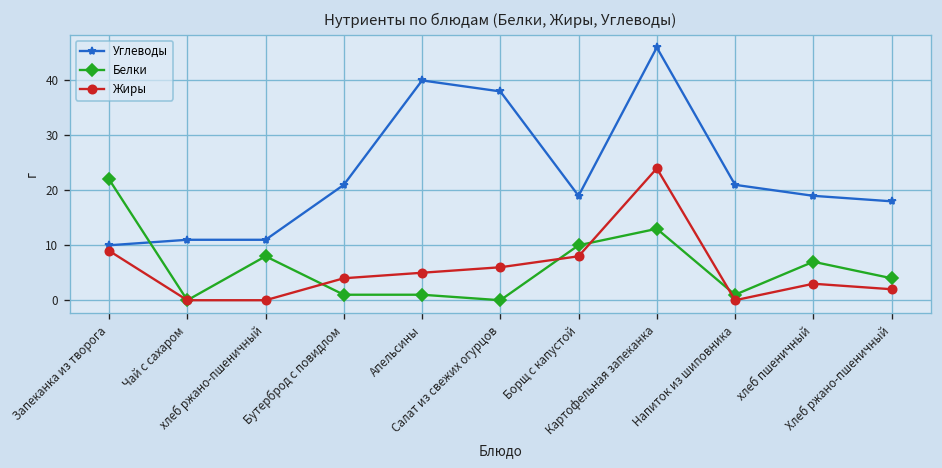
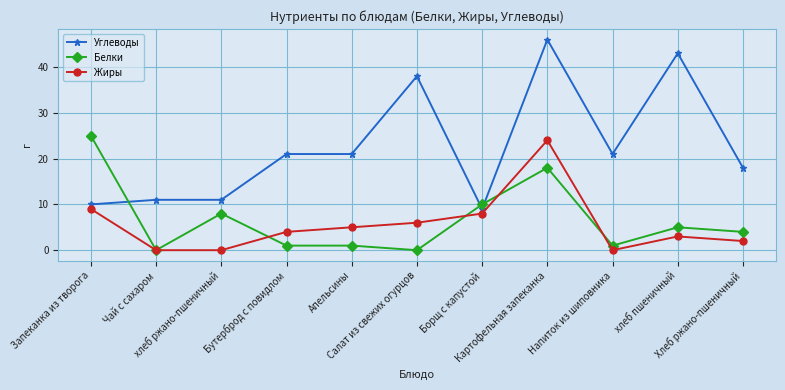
  {
    "Углеводы": {
      "Запеканка из творога": 10,
      "Чай с сахаром": 11,
      "хлеб ржано-пшеничный": 11,
      "Бутерброд с повидлом": 21,
-     "Апельсины": 40,
+     "Апельсины": 21,
      "Салат из свежих огурцов": 38,
-     "Борщ с капустой": 19,
+     "Борщ с капустой": 9,
      "Картофельная запеканка": 46,
      "Напиток из шиповника": 21,
-     "хлеб пшеничный": 19,
+     "хлеб пшеничный": 43,
      "Хлеб ржано-пшеничный": 18
    },
    "Белки": {
-     "Запеканка из творога": 22,
+     "Запеканка из творога": 25,
      "хлеб ржано-пшеничный": 8,
      "Бутерброд с повидлом": 1,
      "Апельсины": 1,
      "Салат из свежих огурцов": 0,
      "Борщ с капустой": 10,
-     "Картофельная запеканка": 13,
+     "Картофельная запеканка": 18,
      "Напиток из шиповника": 1,
-     "хлеб пшеничный": 7,
+     "хлеб пшеничный": 5,
      "Хлеб ржано-пшеничный": 4
    },
    "Жиры": {
      "Запеканка из творога": 9,
      "хлеб ржано-пшеничный": 0,
      "Бутерброд с повидлом": 4,
      "Апельсины": 5,
      "Салат из свежих огурцов": 6,
      "Борщ с капустой": 8,
      "Картофельная запеканка": 24,
      "Напиток из шиповника": 0,
      "хлеб пшеничный": 3,
      "Хлеб ржано-пшеничный": 2
    }
  }
